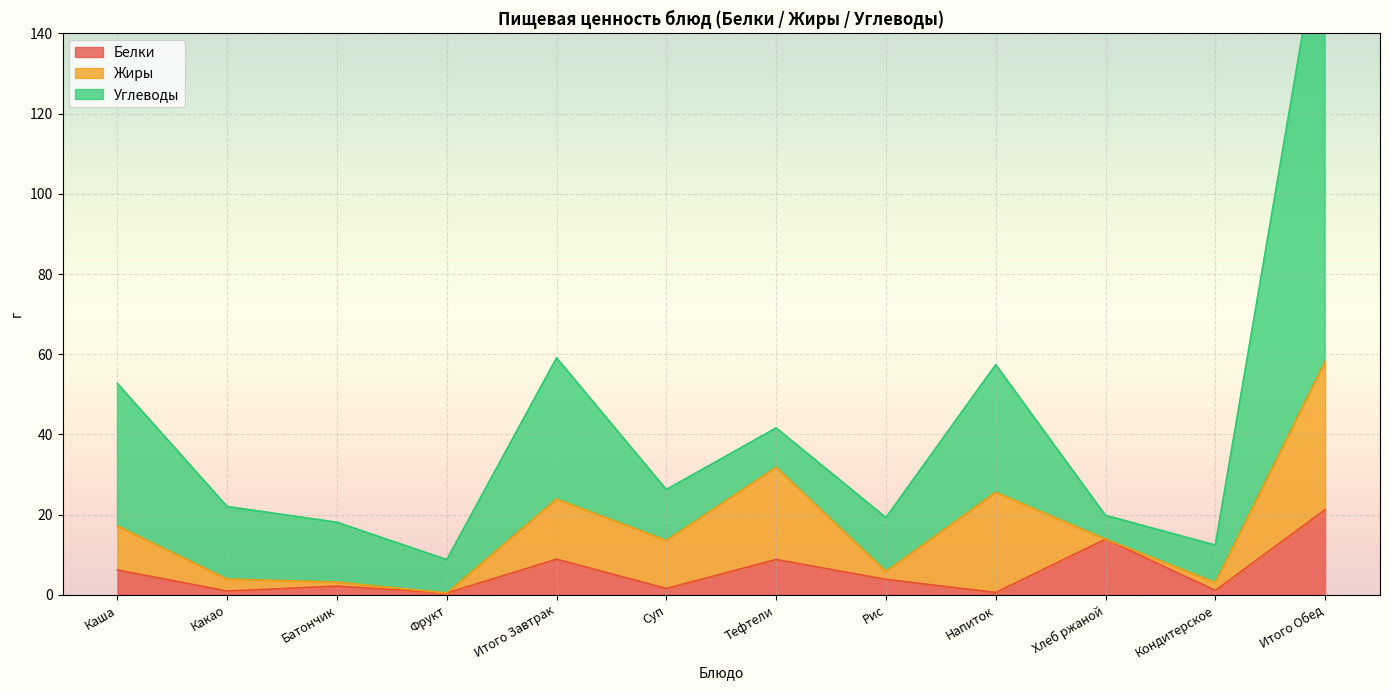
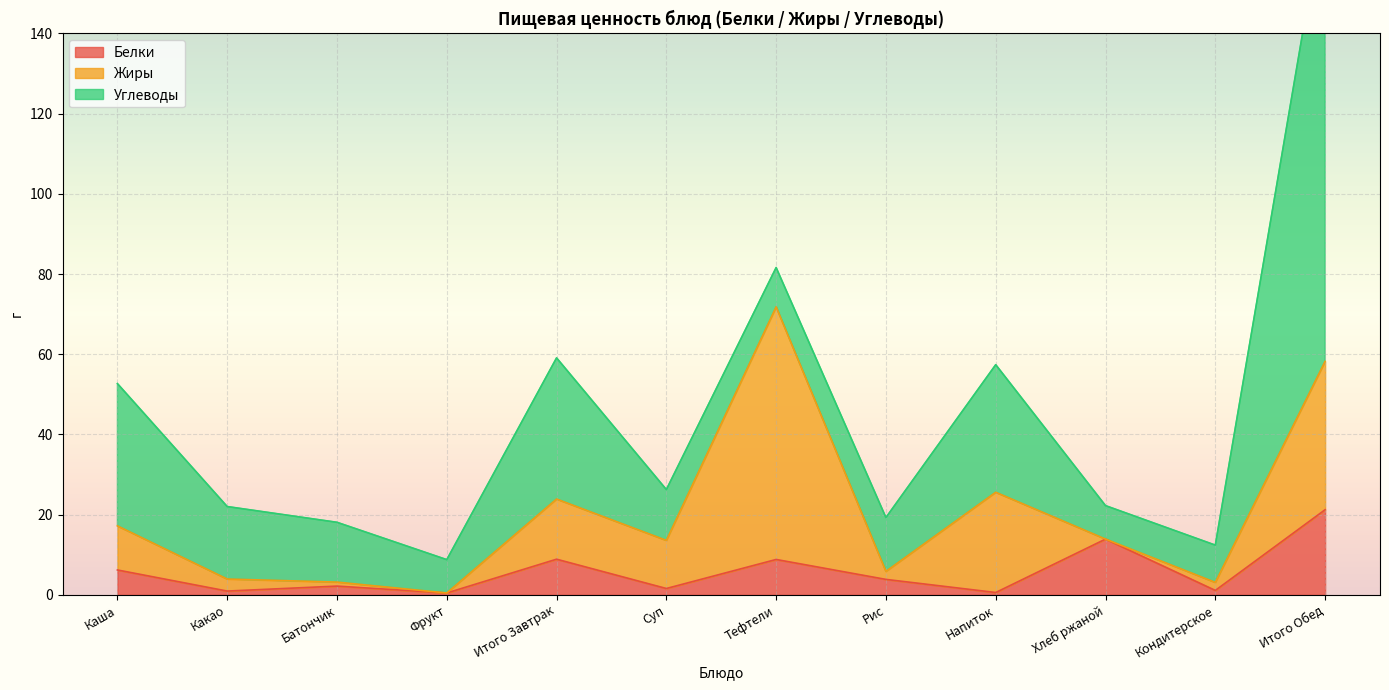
  {
    "Белки": {
      "Каша": 6,
      "Какао": 1,
      "Батончик": 2,
      "Итого Завтрак": 9,
      "Суп": 2,
      "Тефтели": 9,
      "Рис": 4,
      "Напиток": 1,
      "Кондитерское": 1,
      "Итого Обед": 21
    },
    "Жиры": {
      "Каша": 11,
      "Какао": 3,
      "Батончик": 1,
      "Итого Завтрак": 15,
      "Суп": 12,
-     "Тефтели": 23,
+     "Тефтели": 63,
      "Рис": 2,
      "Напиток": 25,
      "Кондитерское": 2,
      "Итого Обед": 37
    },
    "Углеводы": {
      "Каша": 35,
      "Какао": 18,
      "Батончик": 15,
      "Фрукт": 8,
      "Итого Завтрак": 35,
      "Суп": 13,
      "Тефтели": 10,
      "Рис": 13,
      "Напиток": 32,
-     "Хлеб ржаной": 6,
+     "Хлеб ржаной": 8,
      "Кондитерское": 9
    }
  }
